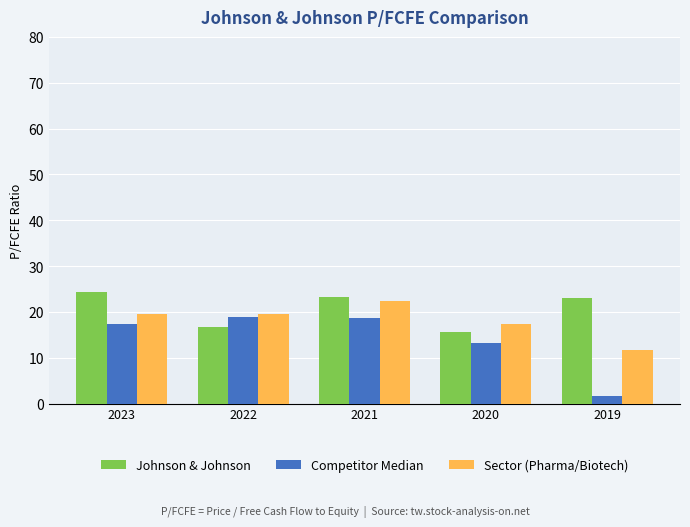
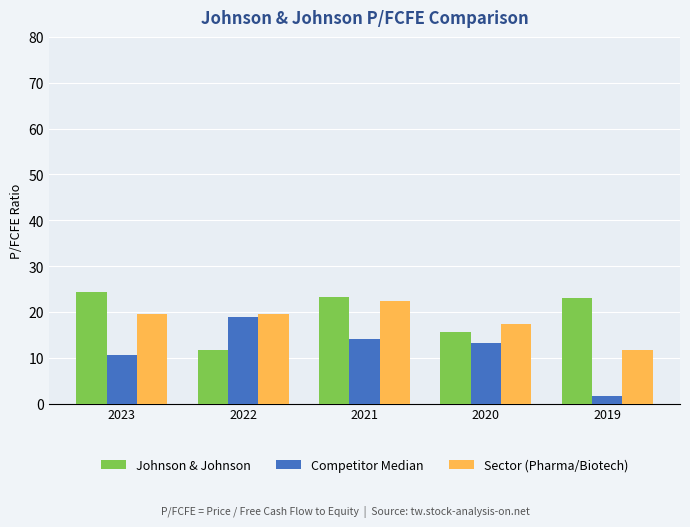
  {
    "Johnson & Johnson": {
      "2023": 24,
-     "2022": 17,
+     "2022": 12,
      "2021": 23,
      "2020": 16,
      "2019": 23
    },
    "Competitor Median": {
-     "2023": 17,
+     "2023": 11,
      "2022": 19,
-     "2021": 19,
+     "2021": 14,
      "2020": 13,
      "2019": 2
    },
    "Sector (Pharma/Biotech)": {
      "2023": 19,
      "2022": 19,
      "2021": 22,
      "2020": 17,
      "2019": 12
    }
  }
